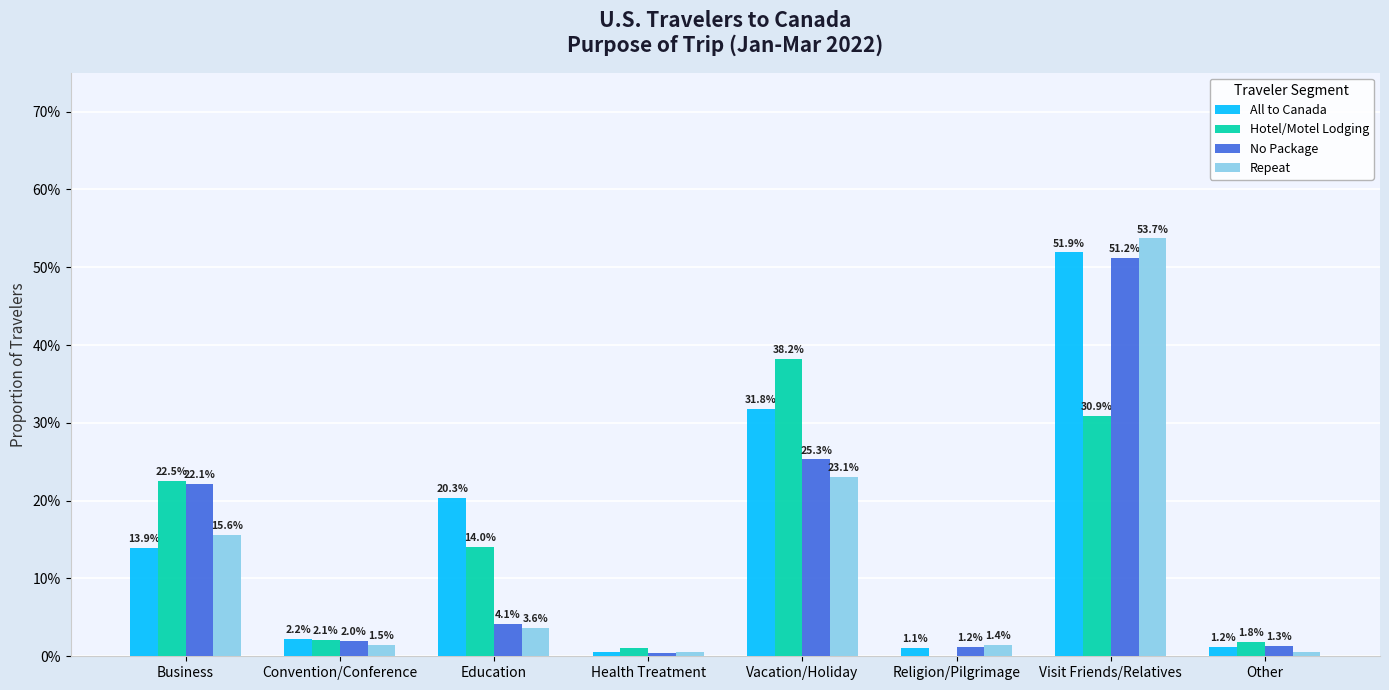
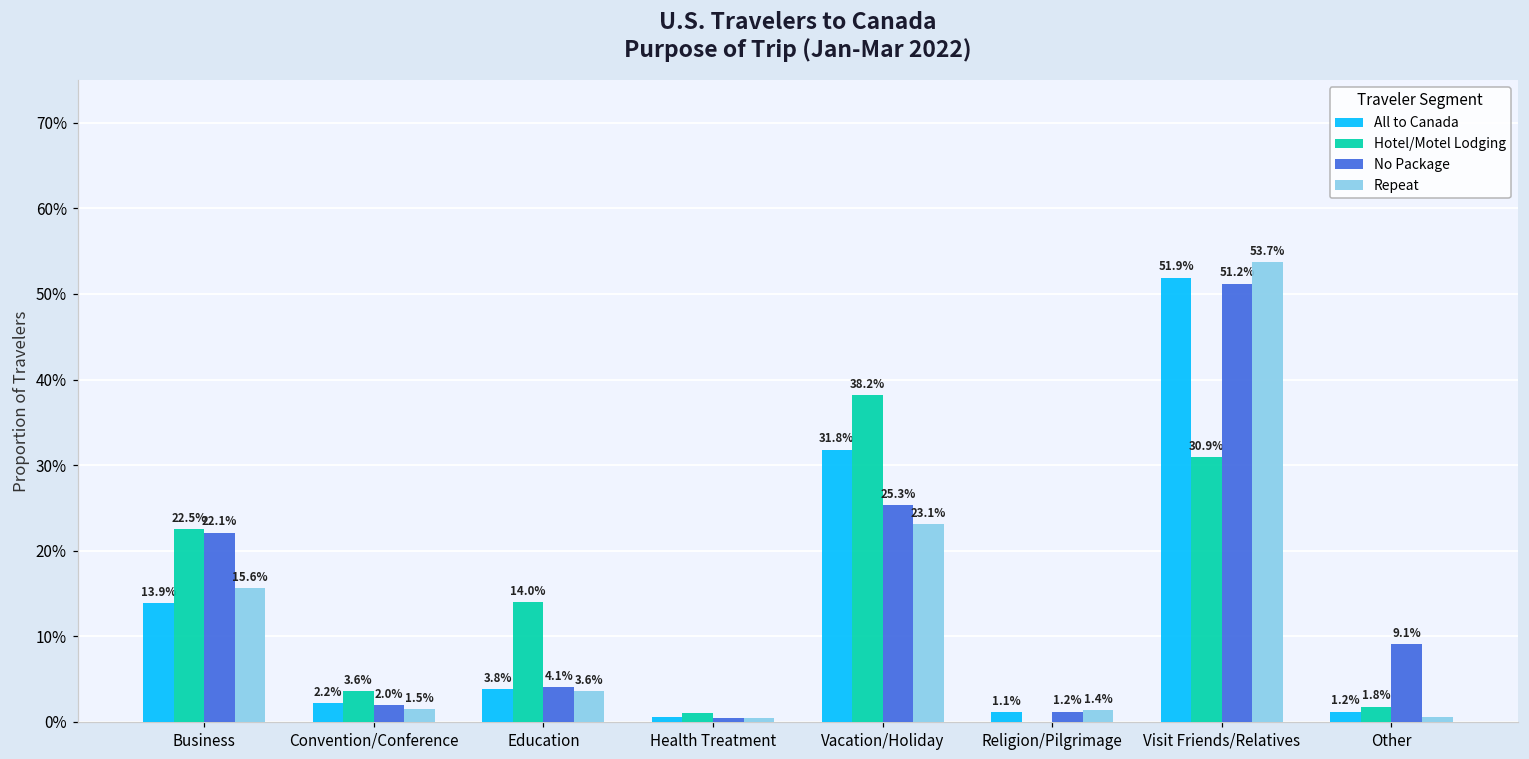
  {
    "All to Canada": {
      "Business": "13.9%",
      "Convention/Conference": "2.2%",
-     "Education": "20.3%",
+     "Education": "3.8%",
      "Vacation/Holiday": "31.8%",
      "Religion/Pilgrimage": "1.1%",
      "Visit Friends/Relatives": "51.9%",
      "Other": "1.2%"
    },
    "Hotel/Motel Lodging": {
      "Business": "22.5%",
-     "Convention/Conference": "2.1%",
+     "Convention/Conference": "3.6%",
      "Education": "14.0%",
      "Vacation/Holiday": "38.2%",
      "Visit Friends/Relatives": "30.9%",
      "Other": "1.8%"
    },
    "No Package": {
      "Business": "22.1%",
      "Convention/Conference": "2.0%",
      "Education": "4.1%",
      "Vacation/Holiday": "25.3%",
      "Religion/Pilgrimage": "1.2%",
      "Visit Friends/Relatives": "51.2%",
-     "Other": "1.3%"
+     "Other": "9.1%"
    },
    "Repeat": {
      "Business": "15.6%",
      "Convention/Conference": "1.5%",
      "Education": "3.6%",
      "Vacation/Holiday": "23.1%",
      "Religion/Pilgrimage": "1.4%",
      "Visit Friends/Relatives": "53.7%"
    }
  }
